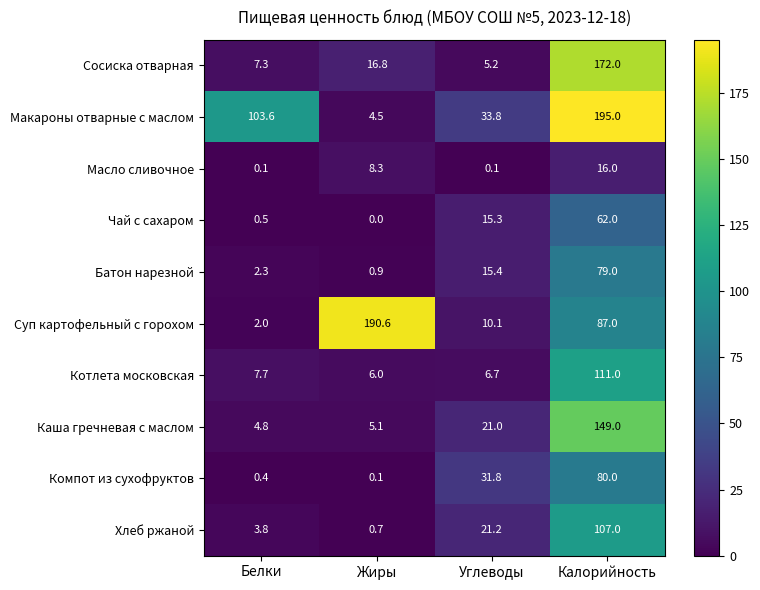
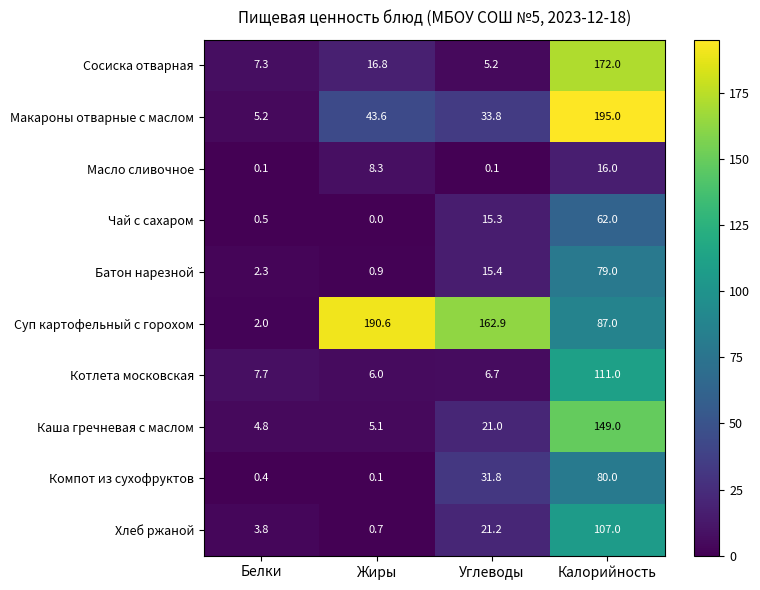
  {
    "Сосиска отварная": {
      "Белки": 7.3,
      "Жиры": 16.8,
      "Углеводы": 5.2,
      "Калорийность": 172.0
    },
    "Макароны отварные с маслом": {
-     "Белки": 103.6,
-     "Жиры": 4.5,
+     "Белки": 5.2,
+     "Жиры": 43.6,
      "Углеводы": 33.8,
      "Калорийность": 195.0
    },
    "Масло сливочное": {
      "Белки": 0.1,
      "Жиры": 8.3,
      "Углеводы": 0.1,
      "Калорийность": 16.0
    },
    "Чай с сахаром": {
      "Белки": 0.5,
      "Жиры": 0.0,
      "Углеводы": 15.3,
      "Калорийность": 62.0
    },
    "Батон нарезной": {
      "Белки": 2.3,
      "Жиры": 0.9,
      "Углеводы": 15.4,
      "Калорийность": 79.0
    },
    "Суп картофельный с горохом": {
      "Белки": 2.0,
      "Жиры": 190.6,
-     "Углеводы": 10.1,
+     "Углеводы": 162.9,
      "Калорийность": 87.0
    },
    "Котлета московская": {
      "Белки": 7.7,
      "Жиры": 6.0,
      "Углеводы": 6.7,
      "Калорийность": 111.0
    },
    "Каша гречневая с маслом": {
      "Белки": 4.8,
      "Жиры": 5.1,
      "Углеводы": 21.0,
      "Калорийность": 149.0
    },
    "Компот из сухофруктов": {
      "Белки": 0.4,
      "Жиры": 0.1,
      "Углеводы": 31.8,
      "Калорийность": 80.0
    },
    "Хлеб ржаной": {
      "Белки": 3.8,
      "Жиры": 0.7,
      "Углеводы": 21.2,
      "Калорийность": 107.0
    }
  }
